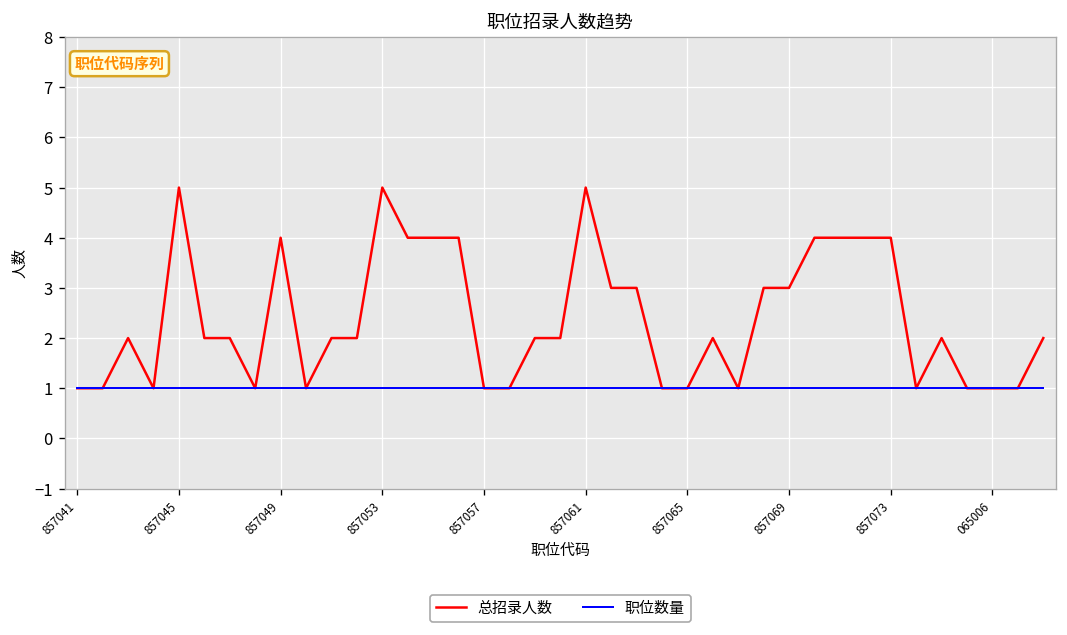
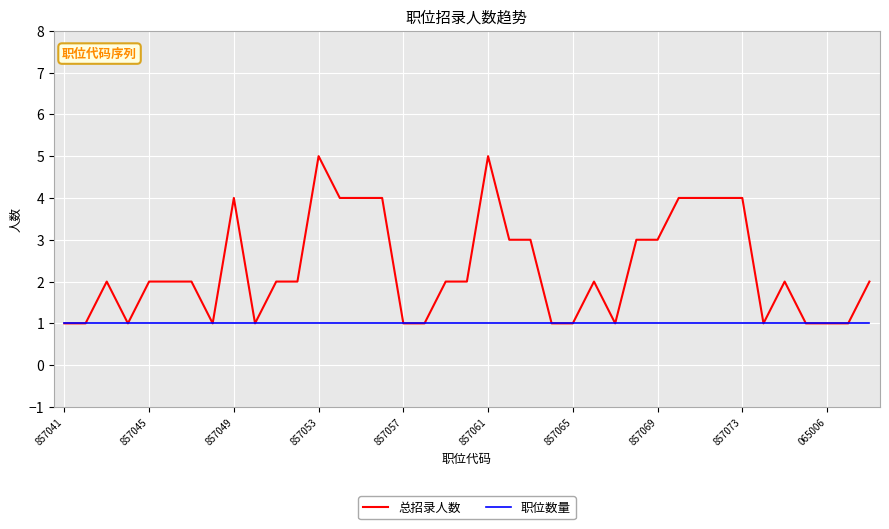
  {
    "总招录人数": {
-     "857045": 5,
+     "857045": 2,
      "857049": 4,
      "857053": 5,
      "857061": 5,
      "857069": 3,
      "857073": 4
    },
    "职位数量": {
      "857045": 1,
      "857049": 1,
      "857053": 1,
      "857061": 1,
      "857069": 1,
      "857073": 1
    }
  }
